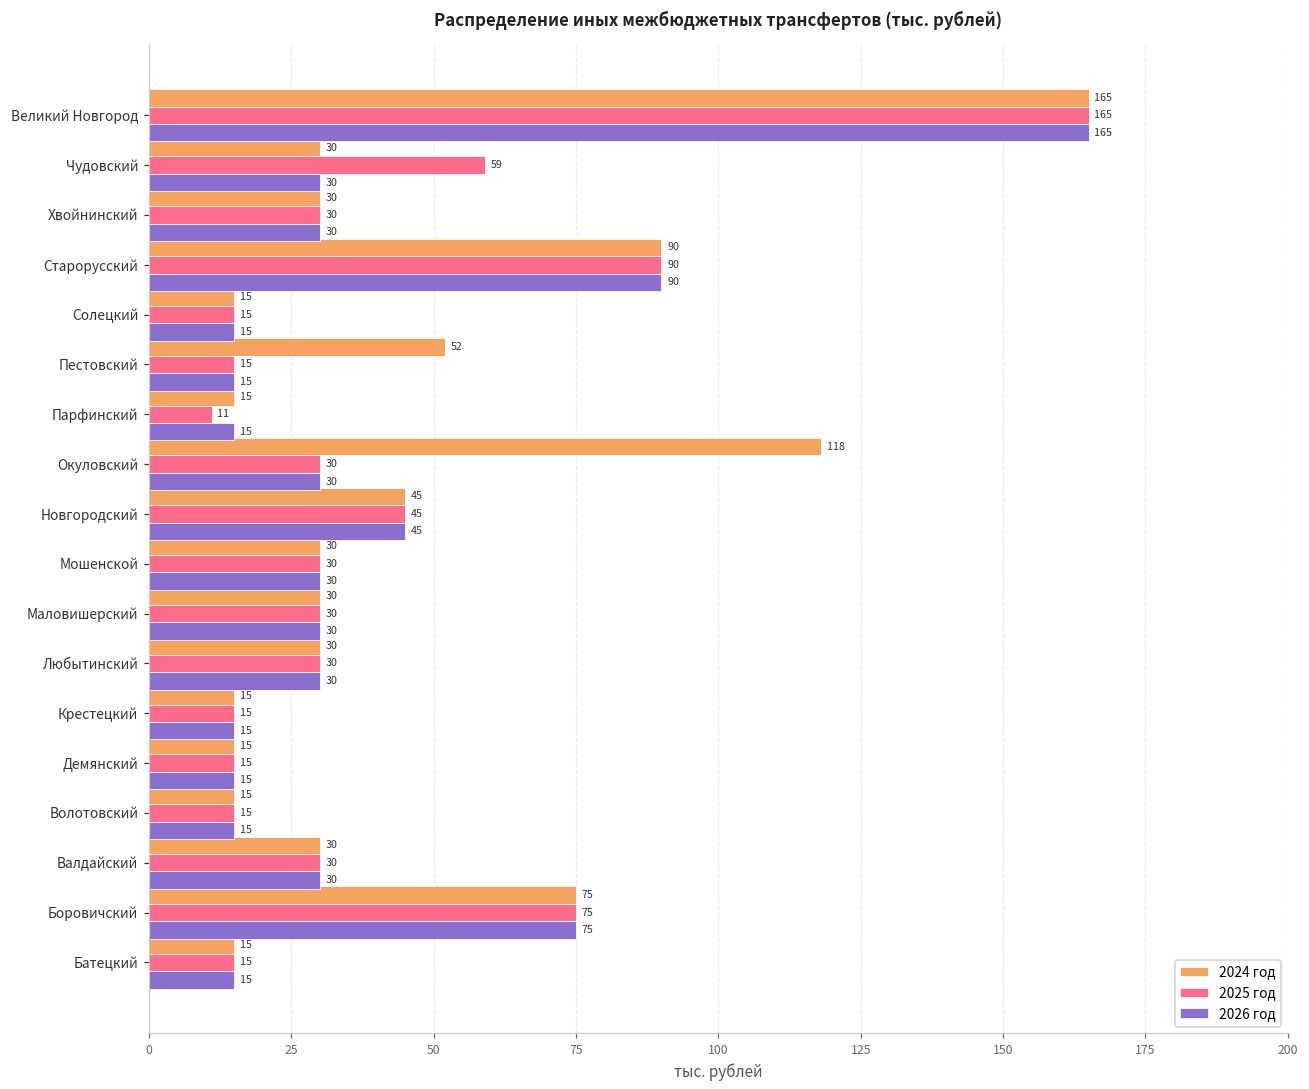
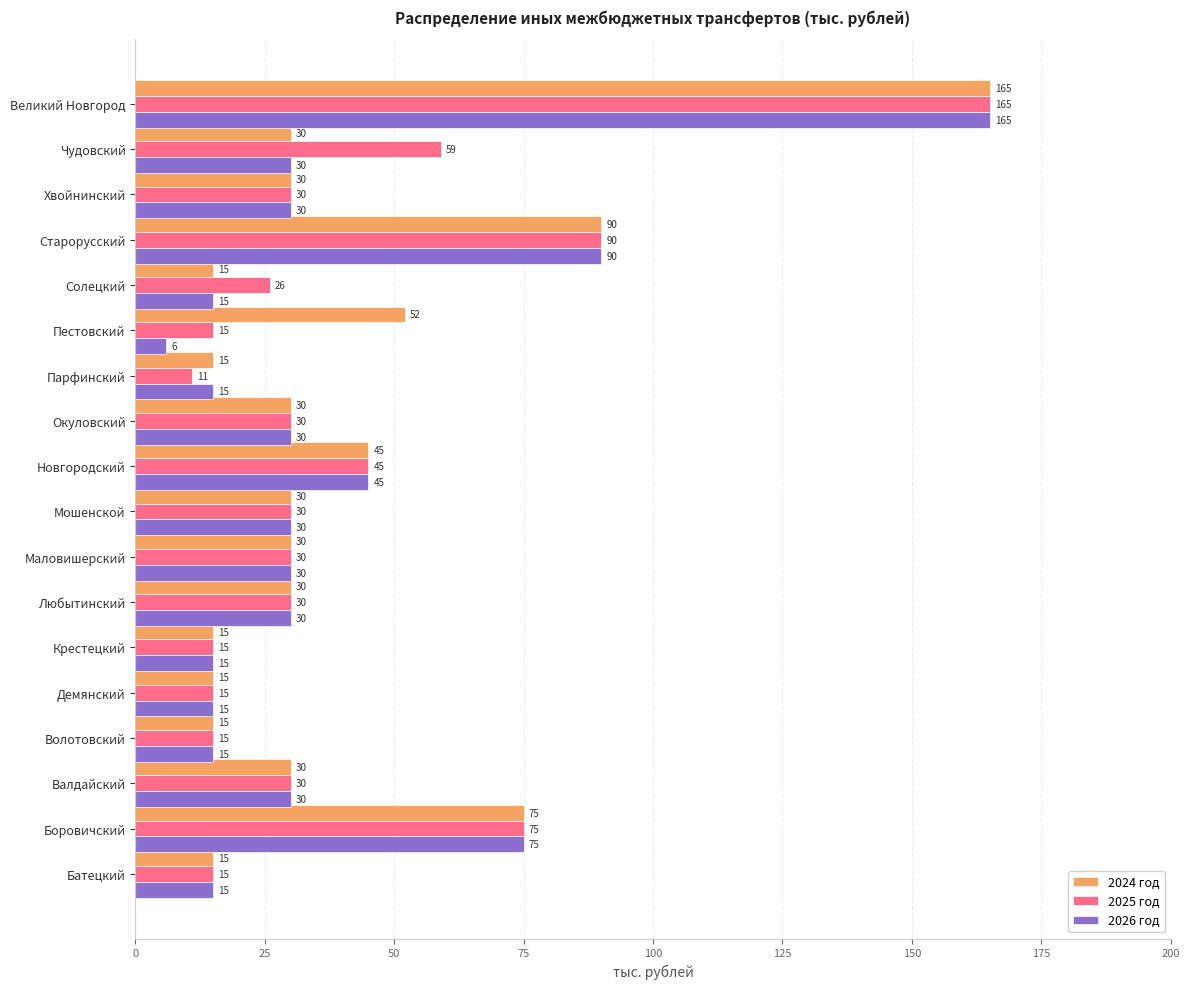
  {
    "2024 год": {
      "Великий Новгород": 165,
      "Чудовский": 30,
      "Хвойнинский": 30,
      "Старорусский": 90,
      "Солецкий": 15,
      "Пестовский": 52,
      "Парфинский": 15,
-     "Окуловский": 118,
+     "Окуловский": 30,
      "Новгородский": 45,
      "Мошенской": 30,
      "Маловишерский": 30,
      "Любытинский": 30,
      "Крестецкий": 15,
      "Демянский": 15,
      "Волотовский": 15,
      "Валдайский": 30,
      "Боровичский": 75,
      "Батецкий": 15
    },
    "2025 год": {
      "Великий Новгород": 165,
      "Чудовский": 59,
      "Хвойнинский": 30,
      "Старорусский": 90,
-     "Солецкий": 15,
+     "Солецкий": 26,
      "Пестовский": 15,
      "Парфинский": 11,
      "Окуловский": 30,
      "Новгородский": 45,
      "Мошенской": 30,
      "Маловишерский": 30,
      "Любытинский": 30,
      "Крестецкий": 15,
      "Демянский": 15,
      "Волотовский": 15,
      "Валдайский": 30,
      "Боровичский": 75,
      "Батецкий": 15
    },
    "2026 год": {
      "Великий Новгород": 165,
      "Чудовский": 30,
      "Хвойнинский": 30,
      "Старорусский": 90,
      "Солецкий": 15,
-     "Пестовский": 15,
+     "Пестовский": 6,
      "Парфинский": 15,
      "Окуловский": 30,
      "Новгородский": 45,
      "Мошенской": 30,
      "Маловишерский": 30,
      "Любытинский": 30,
      "Крестецкий": 15,
      "Демянский": 15,
      "Волотовский": 15,
      "Валдайский": 30,
      "Боровичский": 75,
      "Батецкий": 15
    }
  }
